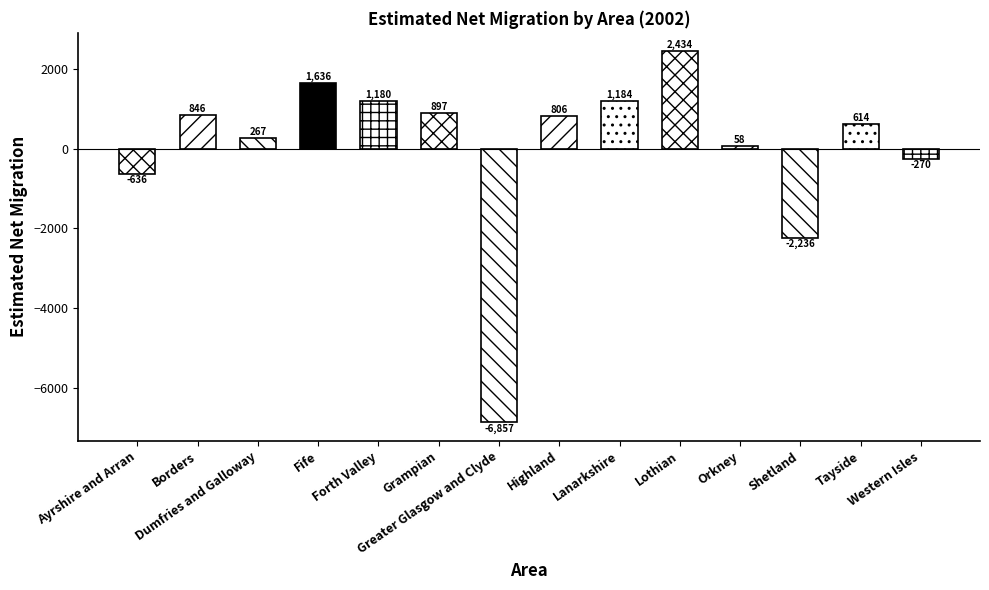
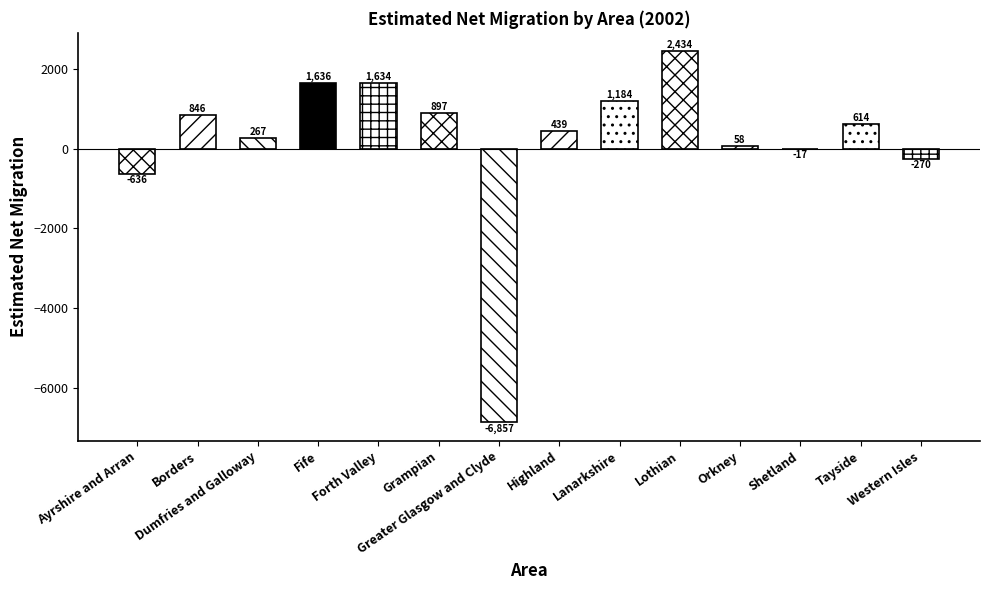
  {
    "Ayrshire and Arran": "-636",
    "Borders": "846",
    "Dumfries and Galloway": "267",
    "Fife": "1,636",
-   "Forth Valley": "1,180",
+   "Forth Valley": "1,634",
    "Grampian": "897",
    "Greater Glasgow and Clyde": "-6,857",
-   "Highland": "806",
+   "Highland": "439",
    "Lanarkshire": "1,184",
    "Lothian": "2,434",
    "Orkney": "58",
-   "Shetland": "-2,236",
+   "Shetland": "-17",
    "Tayside": "614",
    "Western Isles": "-270"
  }
